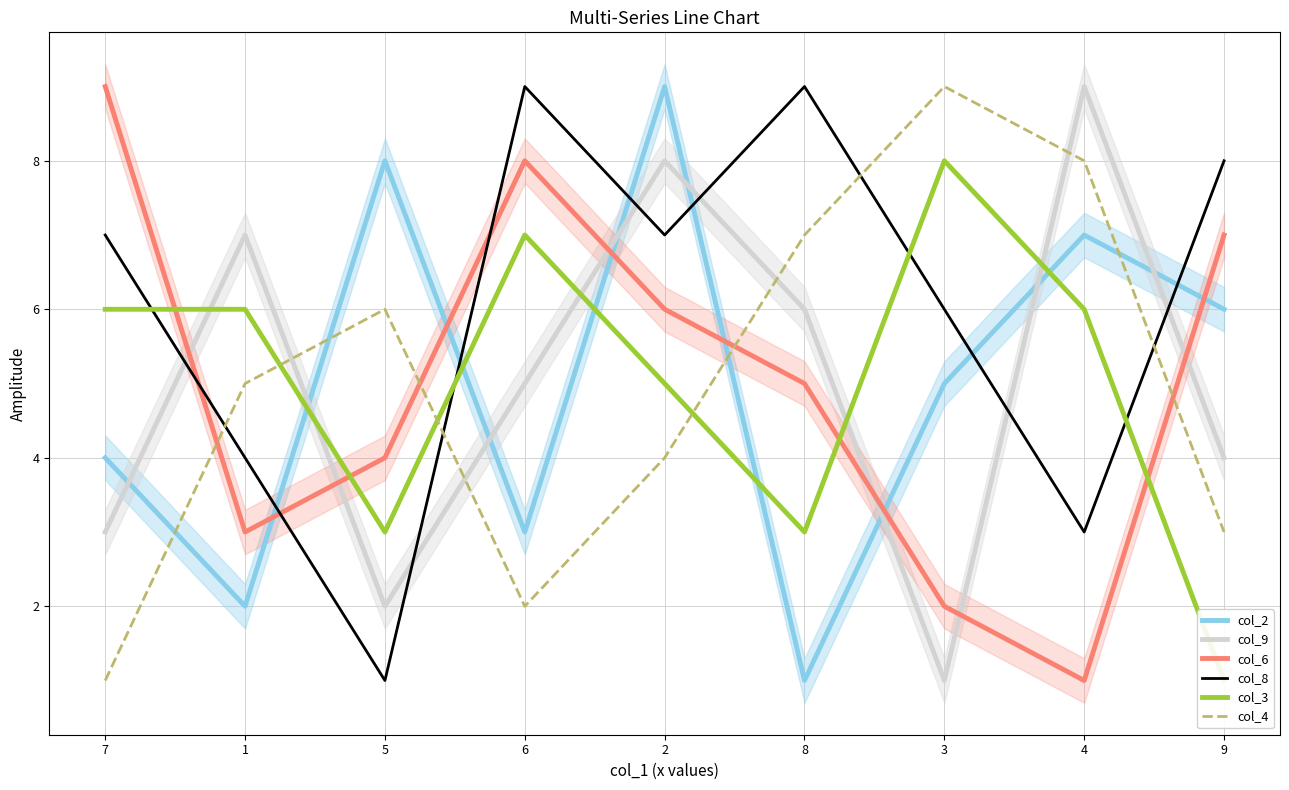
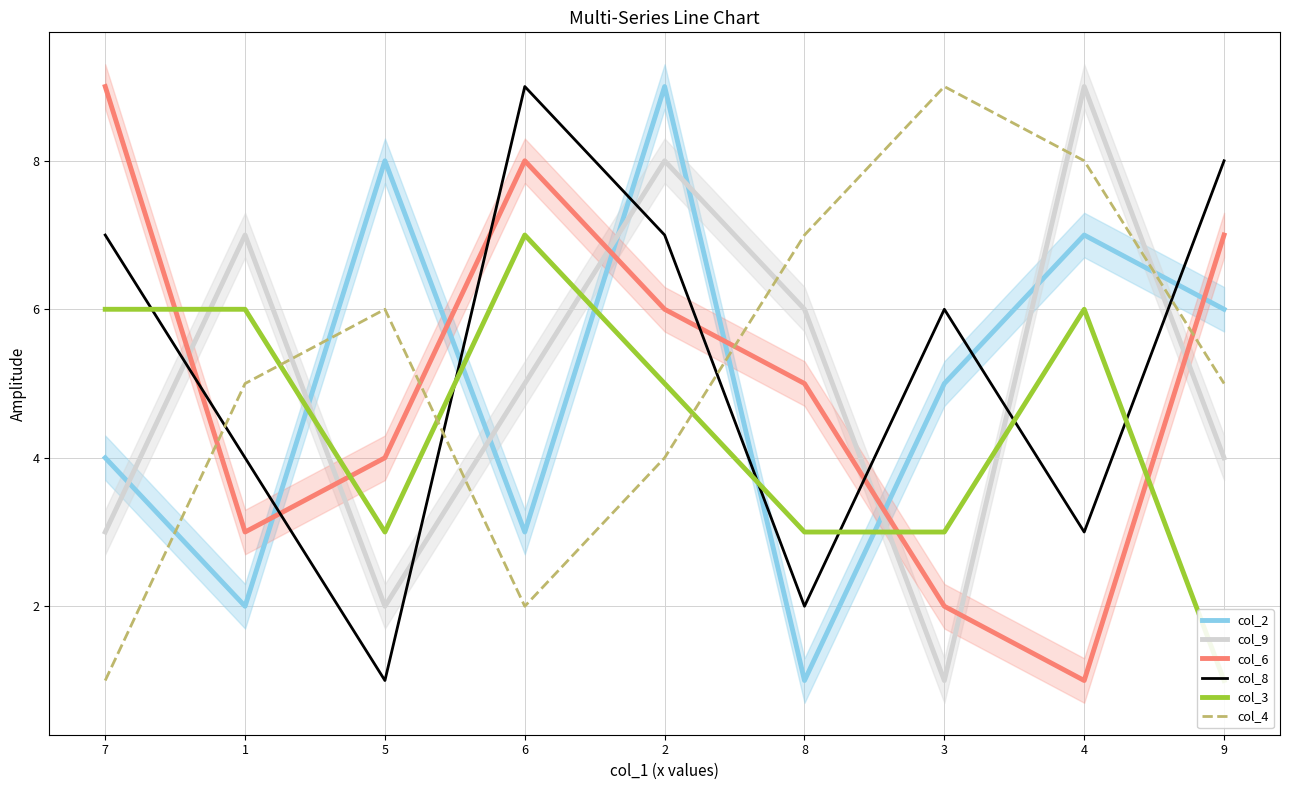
  {
    "col_8": {
      "7": 7,
      "1": 4,
      "5": 1,
      "6": 9,
      "2": 7,
-     "8": 9,
+     "8": 2,
      "3": 6,
      "4": 3,
      "9": 8
    },
    "col_3": {
      "7": 6,
      "1": 6,
      "5": 3,
      "6": 7,
      "2": 5,
      "8": 3,
-     "3": 8,
+     "3": 3,
      "4": 6
    },
    "col_4": {
      "7": 1,
      "1": 5,
      "5": 6,
      "6": 2,
      "2": 4,
      "8": 7,
      "3": 9,
      "4": 8,
-     "9": 3
+     "9": 5
    }
  }
